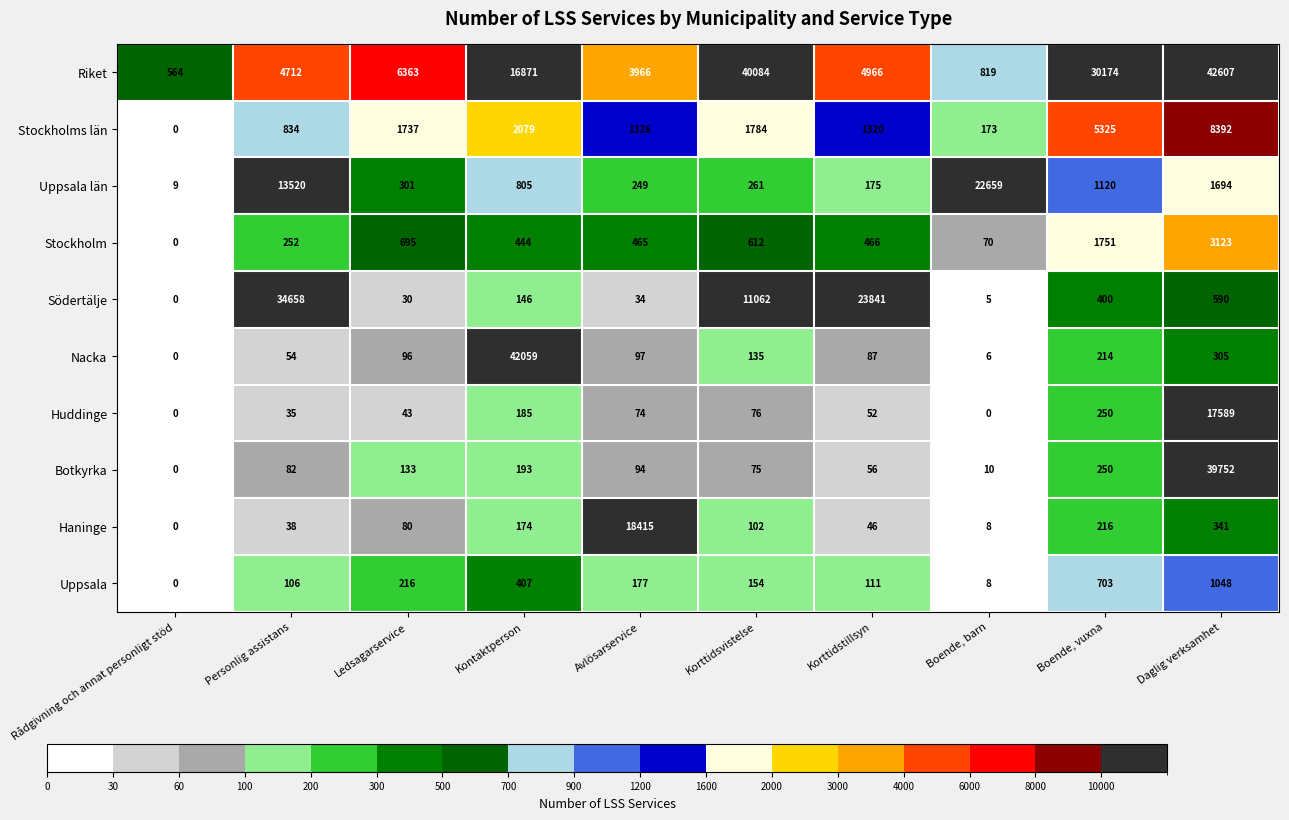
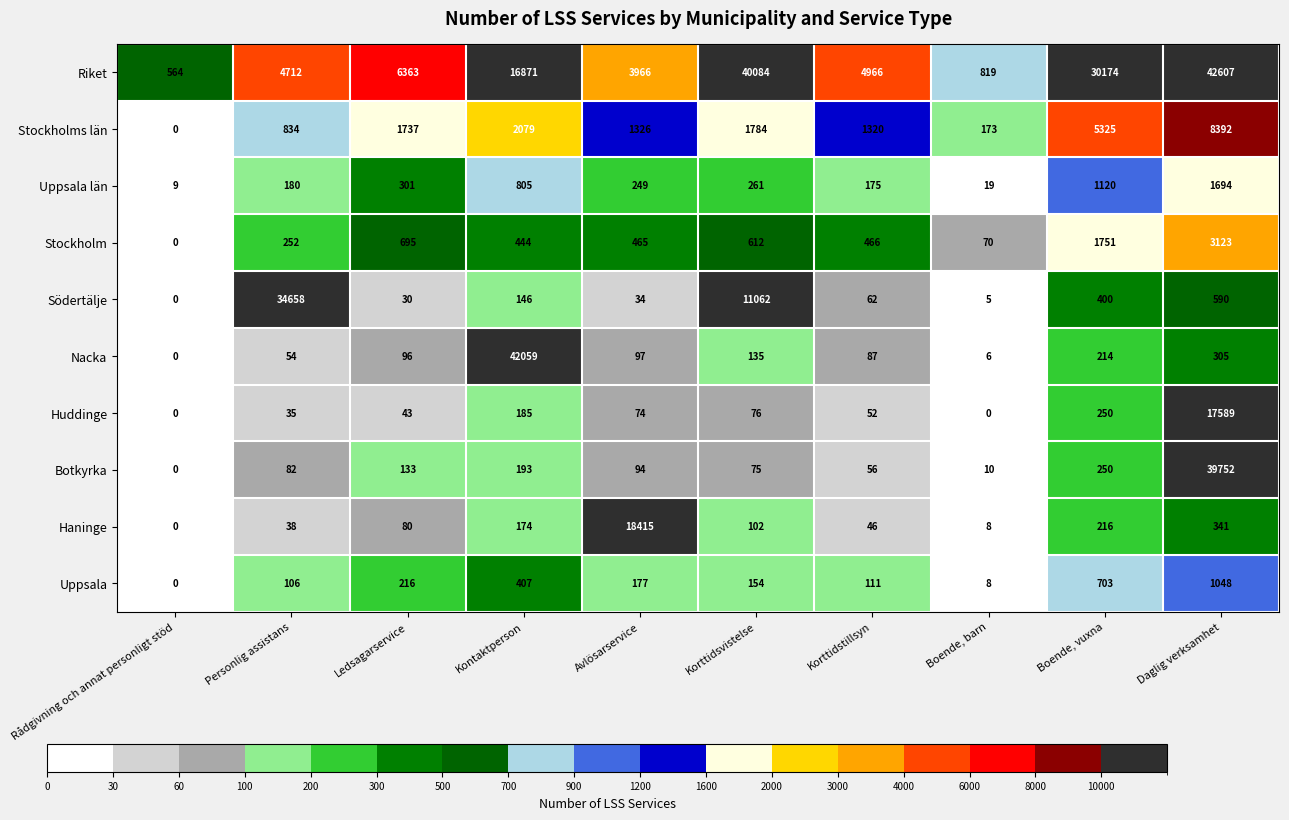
  {
    "Riket": {
      "Rådgivning och annat personligt stöd": 564,
      "Personlig assistans": 4712,
      "Ledsagarservice": 6363,
      "Kontaktperson": 16871,
      "Avlösarservice": 3966,
      "Korttidsvistelse": 40084,
      "Korttidstillsyn": 4966,
      "Boende, barn": 819,
      "Boende, vuxna": 30174,
      "Daglig verksamhet": 42607
    },
    "Stockholms län": {
      "Rådgivning och annat personligt stöd": 0,
      "Personlig assistans": 834,
      "Ledsagarservice": 1737,
      "Kontaktperson": 2079,
      "Avlösarservice": 1326,
      "Korttidsvistelse": 1784,
      "Korttidstillsyn": 1320,
      "Boende, barn": 173,
      "Boende, vuxna": 5325,
      "Daglig verksamhet": 8392
    },
    "Uppsala län": {
      "Rådgivning och annat personligt stöd": 9,
-     "Personlig assistans": 13520,
+     "Personlig assistans": 180,
      "Ledsagarservice": 301,
      "Kontaktperson": 805,
      "Avlösarservice": 249,
      "Korttidsvistelse": 261,
      "Korttidstillsyn": 175,
-     "Boende, barn": 22659,
+     "Boende, barn": 19,
      "Boende, vuxna": 1120,
      "Daglig verksamhet": 1694
    },
    "Stockholm": {
      "Rådgivning och annat personligt stöd": 0,
      "Personlig assistans": 252,
      "Ledsagarservice": 695,
      "Kontaktperson": 444,
      "Avlösarservice": 465,
      "Korttidsvistelse": 612,
      "Korttidstillsyn": 466,
      "Boende, barn": 70,
      "Boende, vuxna": 1751,
      "Daglig verksamhet": 3123
    },
    "Södertälje": {
      "Rådgivning och annat personligt stöd": 0,
      "Personlig assistans": 34658,
      "Ledsagarservice": 30,
      "Kontaktperson": 146,
      "Avlösarservice": 34,
      "Korttidsvistelse": 11062,
-     "Korttidstillsyn": 23841,
+     "Korttidstillsyn": 62,
      "Boende, barn": 5,
      "Boende, vuxna": 400,
      "Daglig verksamhet": 590
    },
    "Nacka": {
      "Rådgivning och annat personligt stöd": 0,
      "Personlig assistans": 54,
      "Ledsagarservice": 96,
      "Kontaktperson": 42059,
      "Avlösarservice": 97,
      "Korttidsvistelse": 135,
      "Korttidstillsyn": 87,
      "Boende, barn": 6,
      "Boende, vuxna": 214,
      "Daglig verksamhet": 305
    },
    "Huddinge": {
      "Rådgivning och annat personligt stöd": 0,
      "Personlig assistans": 35,
      "Ledsagarservice": 43,
      "Kontaktperson": 185,
      "Avlösarservice": 74,
      "Korttidsvistelse": 76,
      "Korttidstillsyn": 52,
      "Boende, barn": 0,
      "Boende, vuxna": 250,
      "Daglig verksamhet": 17589
    },
    "Botkyrka": {
      "Rådgivning och annat personligt stöd": 0,
      "Personlig assistans": 82,
      "Ledsagarservice": 133,
      "Kontaktperson": 193,
      "Avlösarservice": 94,
      "Korttidsvistelse": 75,
      "Korttidstillsyn": 56,
      "Boende, barn": 10,
      "Boende, vuxna": 250,
      "Daglig verksamhet": 39752
    },
    "Haninge": {
      "Rådgivning och annat personligt stöd": 0,
      "Personlig assistans": 38,
      "Ledsagarservice": 80,
      "Kontaktperson": 174,
      "Avlösarservice": 18415,
      "Korttidsvistelse": 102,
      "Korttidstillsyn": 46,
      "Boende, barn": 8,
      "Boende, vuxna": 216,
      "Daglig verksamhet": 341
    },
    "Uppsala": {
      "Rådgivning och annat personligt stöd": 0,
      "Personlig assistans": 106,
      "Ledsagarservice": 216,
      "Kontaktperson": 407,
      "Avlösarservice": 177,
      "Korttidsvistelse": 154,
      "Korttidstillsyn": 111,
      "Boende, barn": 8,
      "Boende, vuxna": 703,
      "Daglig verksamhet": 1048
    }
  }
